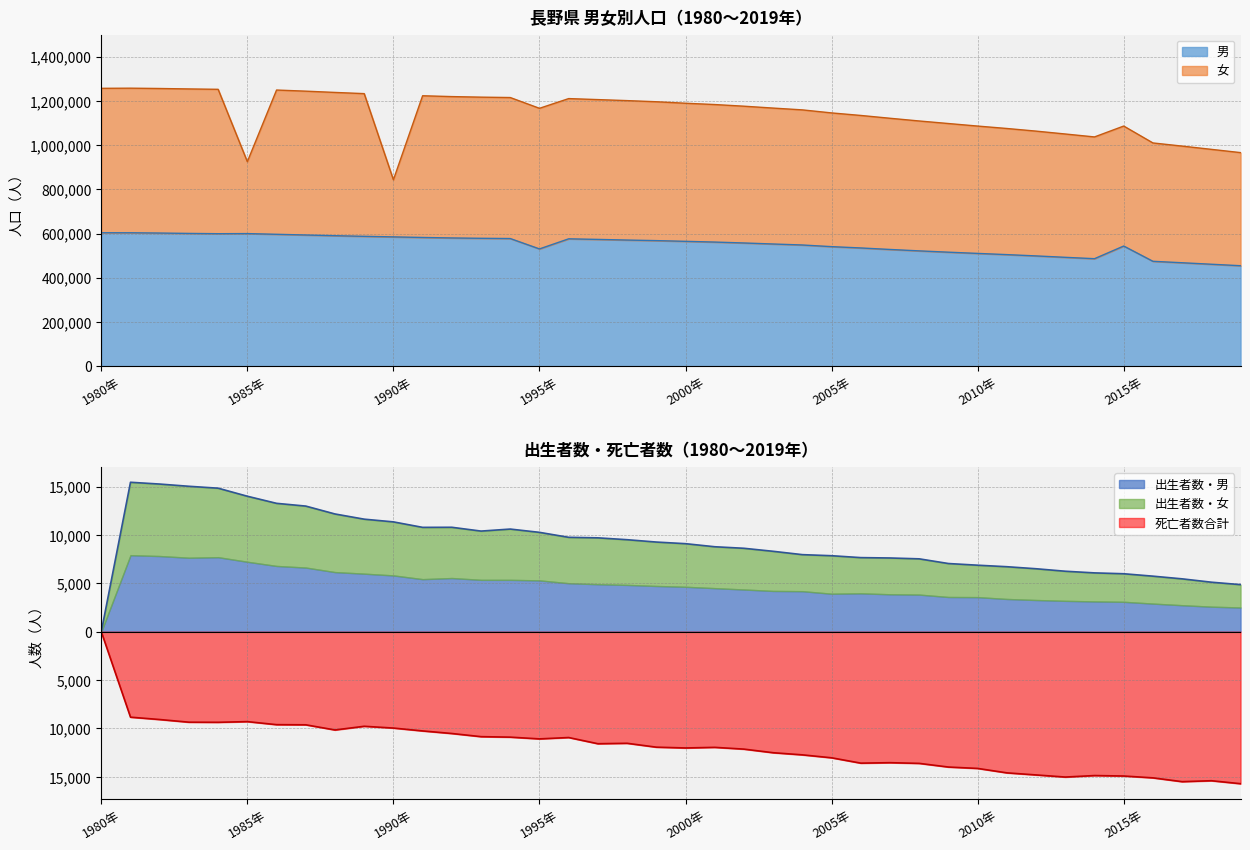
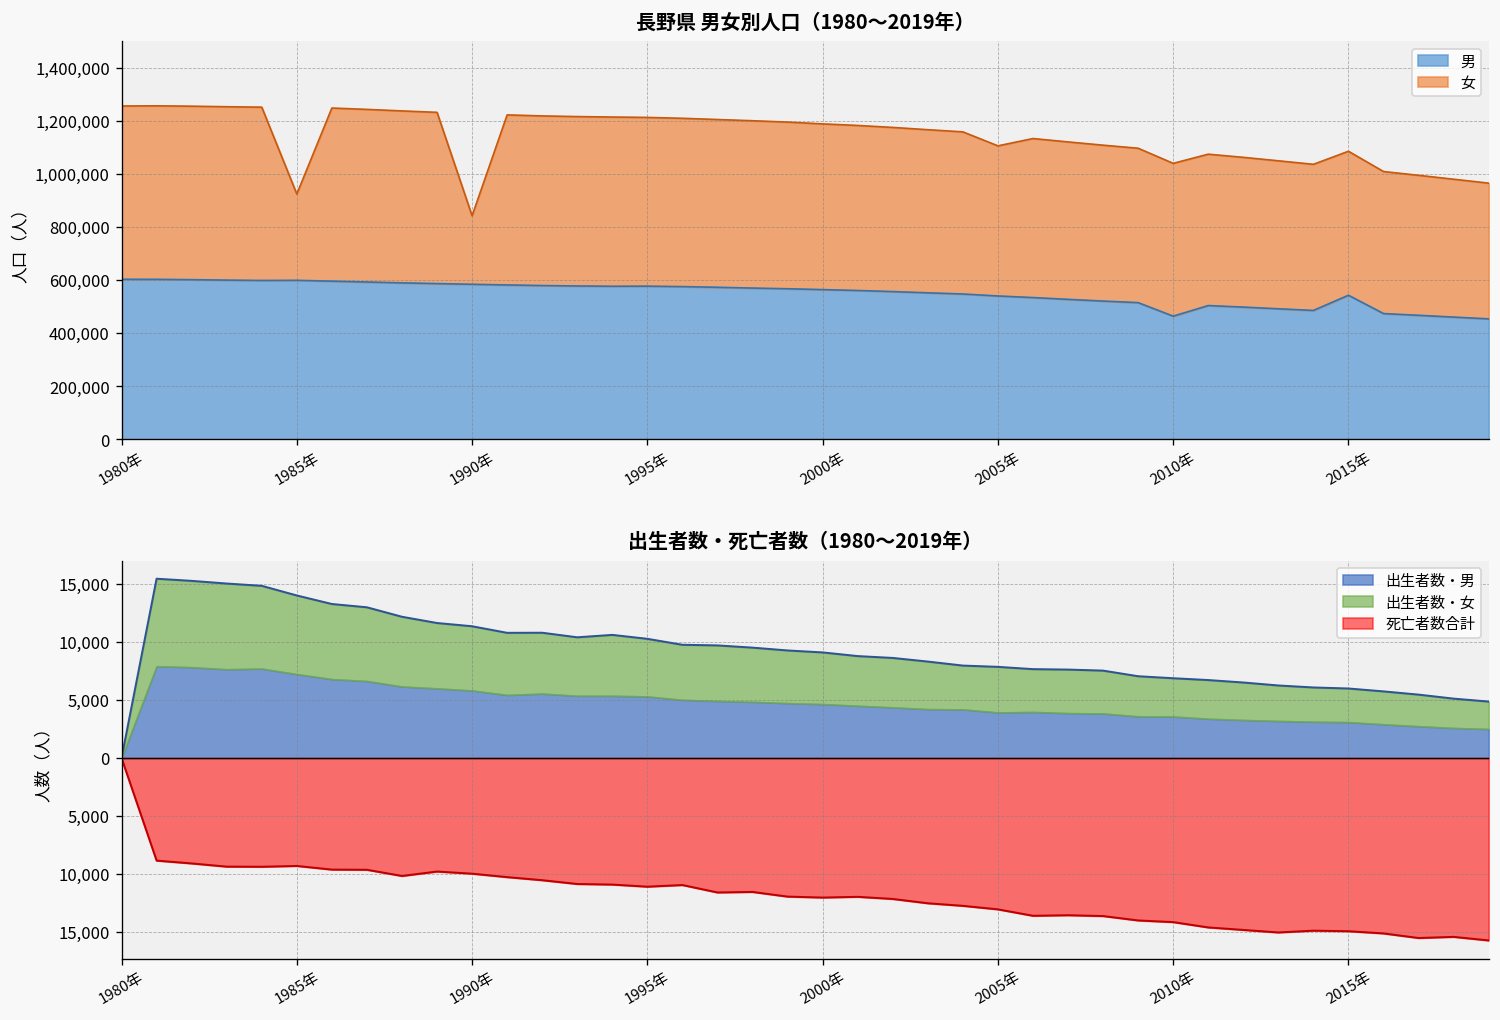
  {
    "長野県 男女別人口（1980〜2019年）": {
      "男": {
        "1980年": "600,000",
        "1985年": "600,000",
        "1990年": "580,000",
-       "1995年": "530,000",
+       "1995年": "580,000",
        "2000年": "560,000",
        "2005年": "540,000",
-       "2010年": "510,000",
+       "2010年": "460,000",
        "2015年": "540,000"
      },
      "女": {
        "1980年": "650,000",
        "1985年": "330,000",
        "1990年": "260,000",
        "1995年": "640,000",
        "2000年": "620,000",
-       "2005年": "600,000",
+       "2005年": "570,000",
        "2010年": "580,000",
        "2015年": "540,000"
      }
    }
  }
